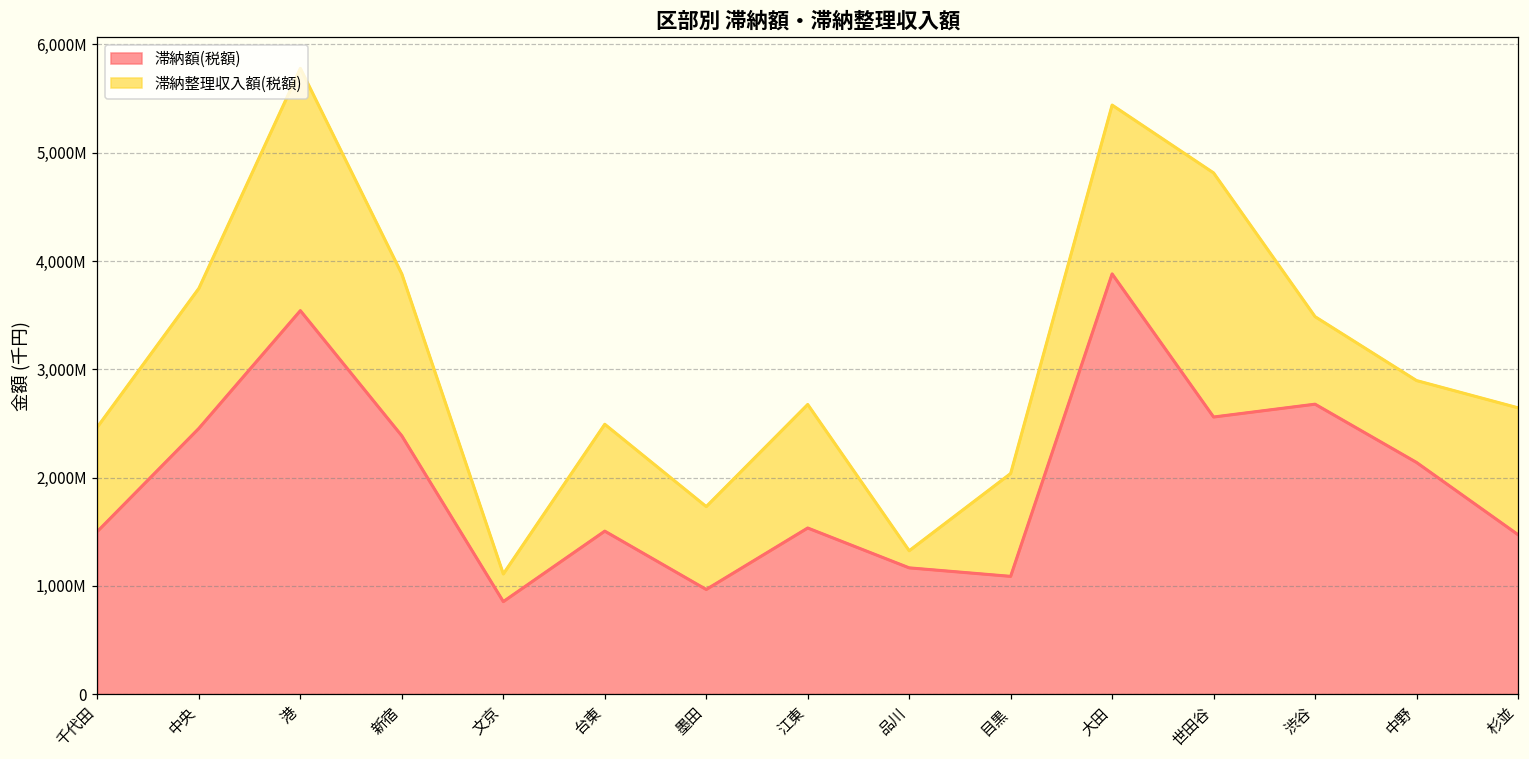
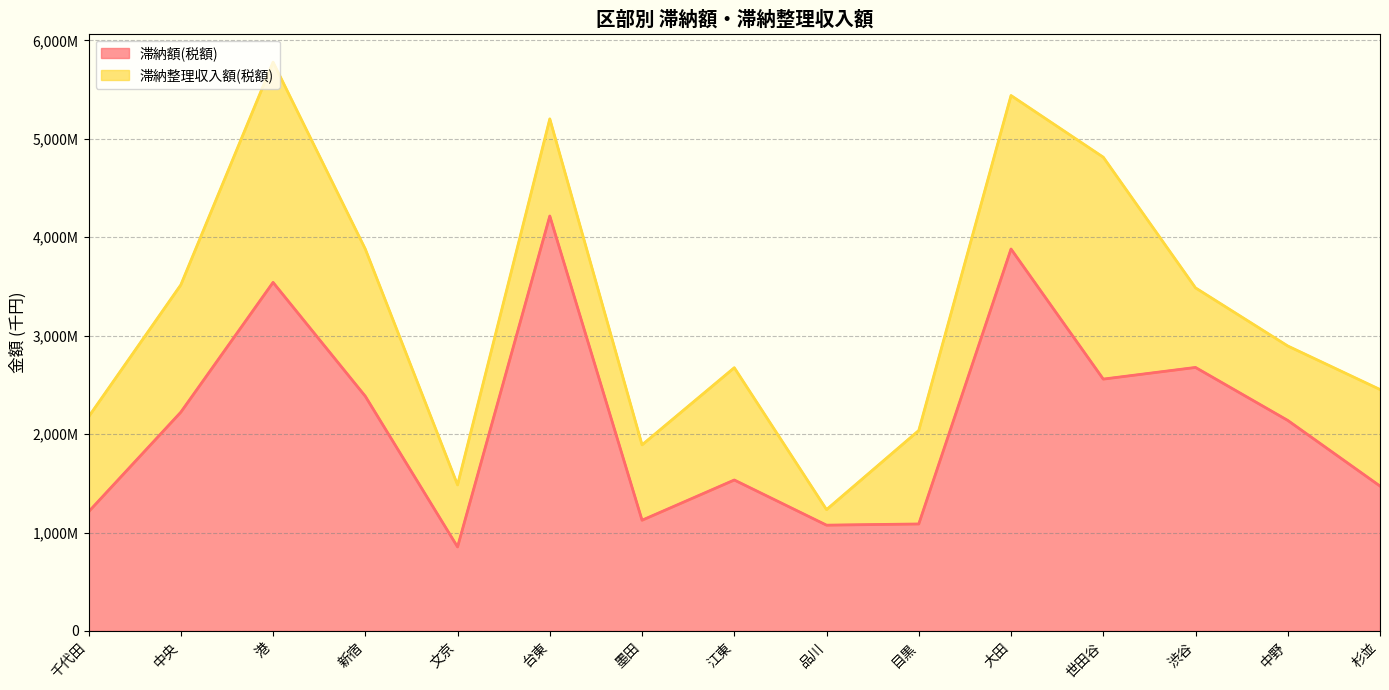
  {
    "滞納額(税額)": {
-     "千代田": "1,500,000,000",
-     "中央": "2,500,000,000",
+     "千代田": "1,200,000,000",
+     "中央": "2,200,000,000",
      "港": "3,500,000,000",
      "新宿": "2,400,000,000",
      "文京": "900,000,000",
-     "台東": "1,500,000,000",
-     "墨田": "1,000,000,000",
+     "台東": "4,200,000,000",
+     "墨田": "1,100,000,000",
      "江東": "1,500,000,000",
-     "品川": "1,200,000,000",
+     "品川": "1,100,000,000",
      "目黒": "1,100,000,000",
      "大田": "3,900,000,000",
      "世田谷": "2,600,000,000",
      "渋谷": "2,700,000,000",
      "中野": "2,100,000,000",
      "杉並": "1,500,000,000"
    },
    "滞納整理収入額(税額)": {
      "千代田": "1,000,000,000",
      "中央": "1,300,000,000",
      "新宿": "1,500,000,000",
-     "文京": "300,000,000",
+     "文京": "600,000,000",
      "台東": "1,000,000,000",
      "墨田": "800,000,000",
      "江東": "1,100,000,000",
      "品川": "200,000,000",
      "目黒": "1,000,000,000",
      "大田": "1,600,000,000",
      "世田谷": "2,300,000,000",
      "渋谷": "800,000,000",
      "中野": "800,000,000",
-     "杉並": "1,200,000,000"
+     "杉並": "1,000,000,000"
    }
  }
